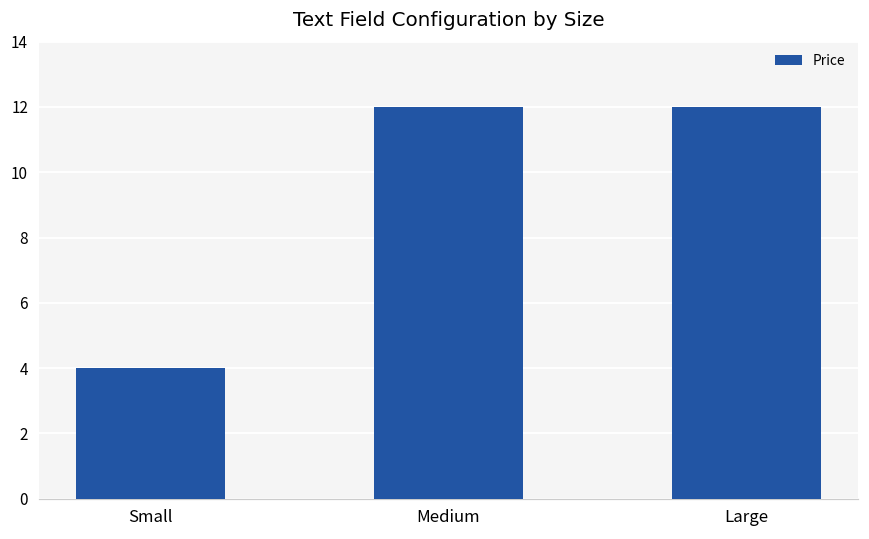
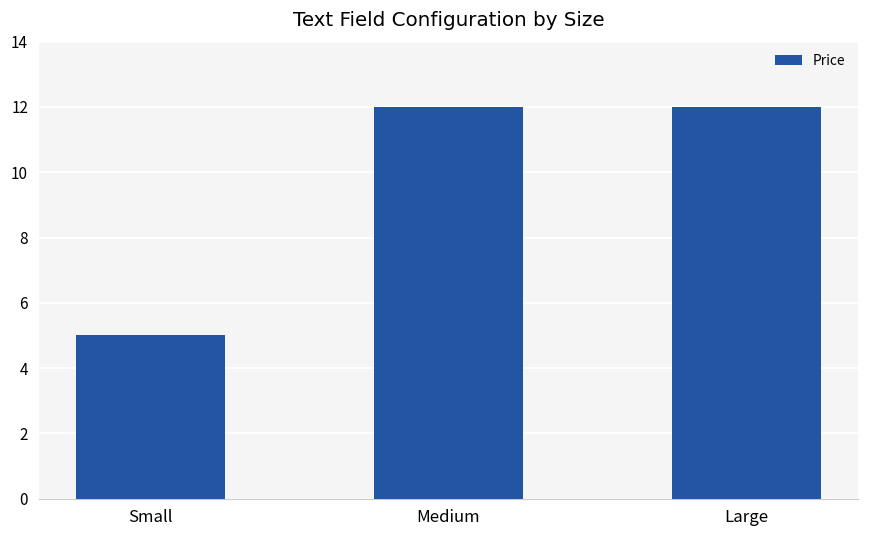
  {
-   "Small": 4,
+   "Small": 5,
    "Medium": 12,
    "Large": 12
  }
